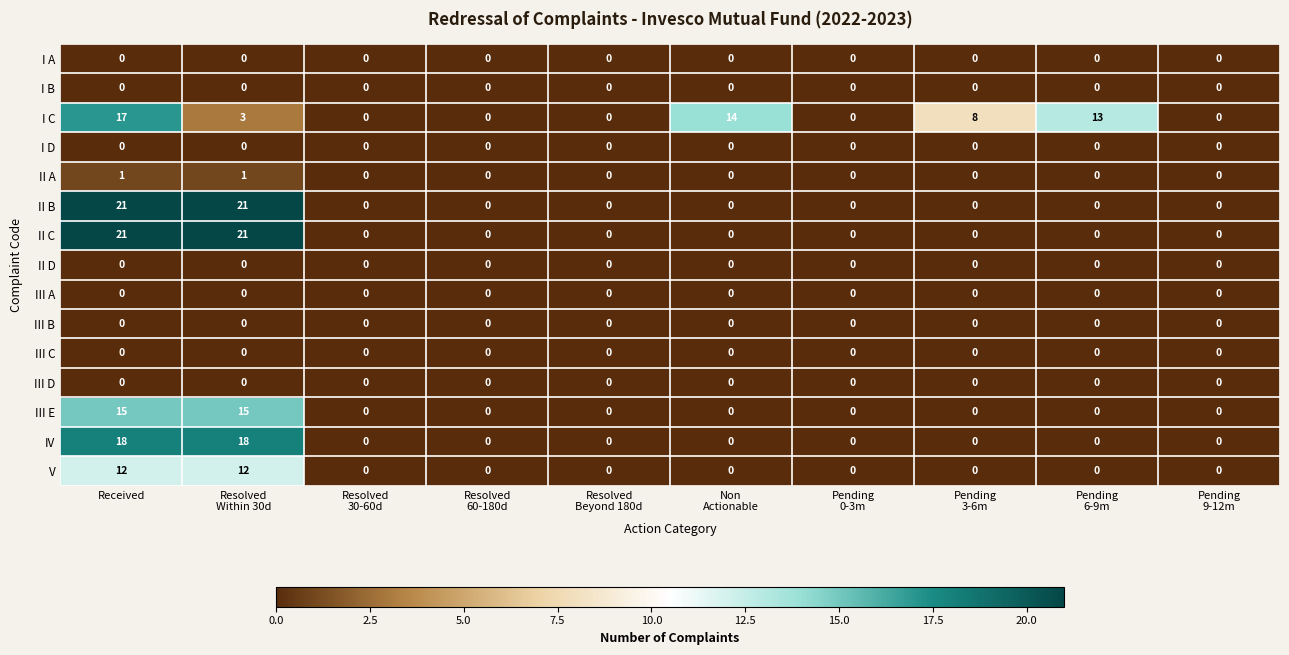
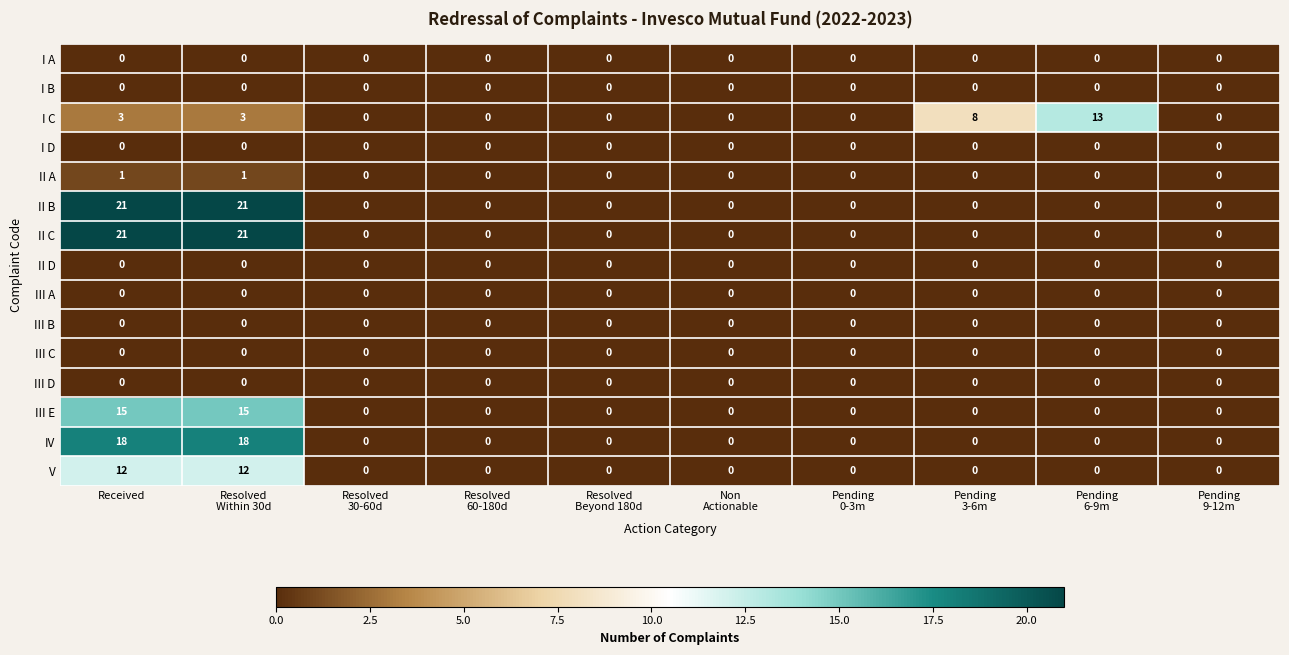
  {
    "I A": {
      "Received": 0,
      "Resolved Within 30d": 0,
      "Resolved 30-60d": 0,
      "Resolved 60-180d": 0,
      "Resolved Beyond 180d": 0,
      "Non Actionable": 0,
      "Pending 0-3m": 0,
      "Pending 3-6m": 0,
      "Pending 6-9m": 0,
      "Pending 9-12m": 0
    },
    "I B": {
      "Received": 0,
      "Resolved Within 30d": 0,
      "Resolved 30-60d": 0,
      "Resolved 60-180d": 0,
      "Resolved Beyond 180d": 0,
      "Non Actionable": 0,
      "Pending 0-3m": 0,
      "Pending 3-6m": 0,
      "Pending 6-9m": 0,
      "Pending 9-12m": 0
    },
    "I C": {
-     "Received": 17,
+     "Received": 3,
      "Resolved Within 30d": 3,
      "Resolved 30-60d": 0,
      "Resolved 60-180d": 0,
      "Resolved Beyond 180d": 0,
-     "Non Actionable": 14,
+     "Non Actionable": 0,
      "Pending 0-3m": 0,
      "Pending 3-6m": 8,
      "Pending 6-9m": 13,
      "Pending 9-12m": 0
    },
    "I D": {
      "Received": 0,
      "Resolved Within 30d": 0,
      "Resolved 30-60d": 0,
      "Resolved 60-180d": 0,
      "Resolved Beyond 180d": 0,
      "Non Actionable": 0,
      "Pending 0-3m": 0,
      "Pending 3-6m": 0,
      "Pending 6-9m": 0,
      "Pending 9-12m": 0
    },
    "II A": {
      "Received": 1,
      "Resolved Within 30d": 1,
      "Resolved 30-60d": 0,
      "Resolved 60-180d": 0,
      "Resolved Beyond 180d": 0,
      "Non Actionable": 0,
      "Pending 0-3m": 0,
      "Pending 3-6m": 0,
      "Pending 6-9m": 0,
      "Pending 9-12m": 0
    },
    "II B": {
      "Received": 21,
      "Resolved Within 30d": 21,
      "Resolved 30-60d": 0,
      "Resolved 60-180d": 0,
      "Resolved Beyond 180d": 0,
      "Non Actionable": 0,
      "Pending 0-3m": 0,
      "Pending 3-6m": 0,
      "Pending 6-9m": 0,
      "Pending 9-12m": 0
    },
    "II C": {
      "Received": 21,
      "Resolved Within 30d": 21,
      "Resolved 30-60d": 0,
      "Resolved 60-180d": 0,
      "Resolved Beyond 180d": 0,
      "Non Actionable": 0,
      "Pending 0-3m": 0,
      "Pending 3-6m": 0,
      "Pending 6-9m": 0,
      "Pending 9-12m": 0
    },
    "II D": {
      "Received": 0,
      "Resolved Within 30d": 0,
      "Resolved 30-60d": 0,
      "Resolved 60-180d": 0,
      "Resolved Beyond 180d": 0,
      "Non Actionable": 0,
      "Pending 0-3m": 0,
      "Pending 3-6m": 0,
      "Pending 6-9m": 0,
      "Pending 9-12m": 0
    },
    "III A": {
      "Received": 0,
      "Resolved Within 30d": 0,
      "Resolved 30-60d": 0,
      "Resolved 60-180d": 0,
      "Resolved Beyond 180d": 0,
      "Non Actionable": 0,
      "Pending 0-3m": 0,
      "Pending 3-6m": 0,
      "Pending 6-9m": 0,
      "Pending 9-12m": 0
    },
    "III B": {
      "Received": 0,
      "Resolved Within 30d": 0,
      "Resolved 30-60d": 0,
      "Resolved 60-180d": 0,
      "Resolved Beyond 180d": 0,
      "Non Actionable": 0,
      "Pending 0-3m": 0,
      "Pending 3-6m": 0,
      "Pending 6-9m": 0,
      "Pending 9-12m": 0
    },
    "III C": {
      "Received": 0,
      "Resolved Within 30d": 0,
      "Resolved 30-60d": 0,
      "Resolved 60-180d": 0,
      "Resolved Beyond 180d": 0,
      "Non Actionable": 0,
      "Pending 0-3m": 0,
      "Pending 3-6m": 0,
      "Pending 6-9m": 0,
      "Pending 9-12m": 0
    },
    "III D": {
      "Received": 0,
      "Resolved Within 30d": 0,
      "Resolved 30-60d": 0,
      "Resolved 60-180d": 0,
      "Resolved Beyond 180d": 0,
      "Non Actionable": 0,
      "Pending 0-3m": 0,
      "Pending 3-6m": 0,
      "Pending 6-9m": 0,
      "Pending 9-12m": 0
    },
    "III E": {
      "Received": 15,
      "Resolved Within 30d": 15,
      "Resolved 30-60d": 0,
      "Resolved 60-180d": 0,
      "Resolved Beyond 180d": 0,
      "Non Actionable": 0,
      "Pending 0-3m": 0,
      "Pending 3-6m": 0,
      "Pending 6-9m": 0,
      "Pending 9-12m": 0
    },
    "IV": {
      "Received": 18,
      "Resolved Within 30d": 18,
      "Resolved 30-60d": 0,
      "Resolved 60-180d": 0,
      "Resolved Beyond 180d": 0,
      "Non Actionable": 0,
      "Pending 0-3m": 0,
      "Pending 3-6m": 0,
      "Pending 6-9m": 0,
      "Pending 9-12m": 0
    },
    "V": {
      "Received": 12,
      "Resolved Within 30d": 12,
      "Resolved 30-60d": 0,
      "Resolved 60-180d": 0,
      "Resolved Beyond 180d": 0,
      "Non Actionable": 0,
      "Pending 0-3m": 0,
      "Pending 3-6m": 0,
      "Pending 6-9m": 0,
      "Pending 9-12m": 0
    }
  }
